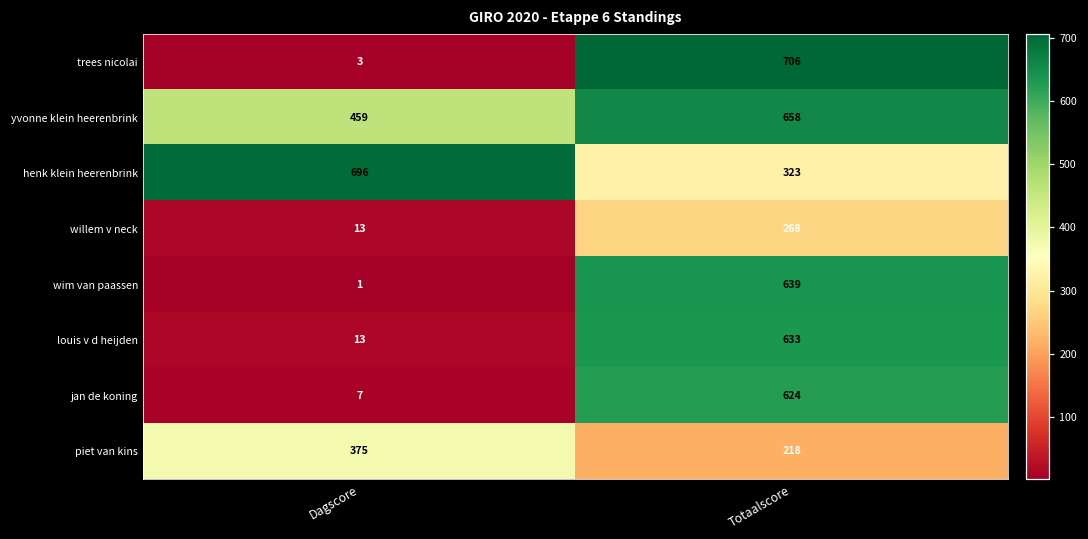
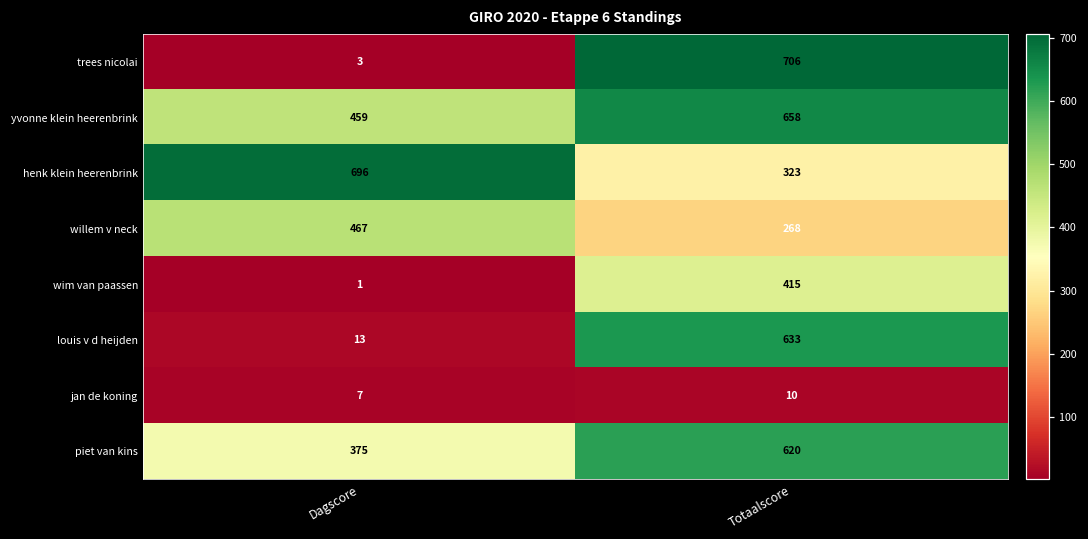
  {
    "trees nicolai": {
      "Dagscore": 3,
      "Totaalscore": 706
    },
    "yvonne klein heerenbrink": {
      "Dagscore": 459,
      "Totaalscore": 658
    },
    "henk klein heerenbrink": {
      "Dagscore": 696,
      "Totaalscore": 323
    },
    "willem v neck": {
-     "Dagscore": 13,
+     "Dagscore": 467,
      "Totaalscore": 268
    },
    "wim van paassen": {
      "Dagscore": 1,
-     "Totaalscore": 639
+     "Totaalscore": 415
    },
    "louis v d heijden": {
      "Dagscore": 13,
      "Totaalscore": 633
    },
    "jan de koning": {
      "Dagscore": 7,
-     "Totaalscore": 624
+     "Totaalscore": 10
    },
    "piet van kins": {
      "Dagscore": 375,
-     "Totaalscore": 218
+     "Totaalscore": 620
    }
  }
